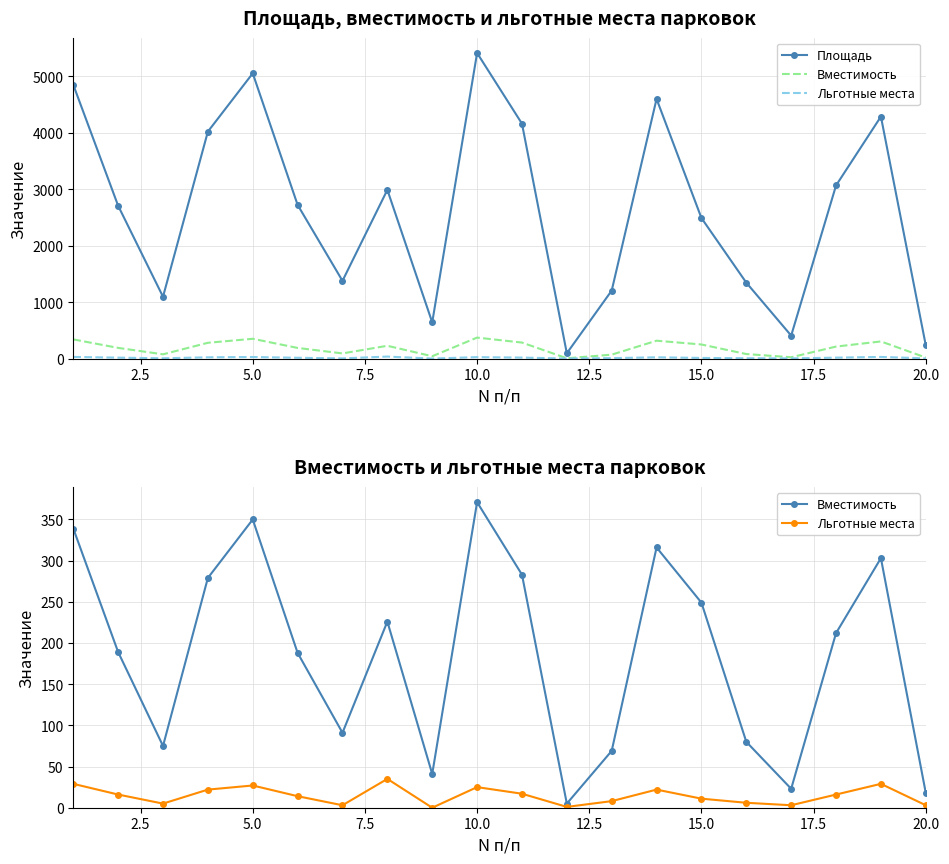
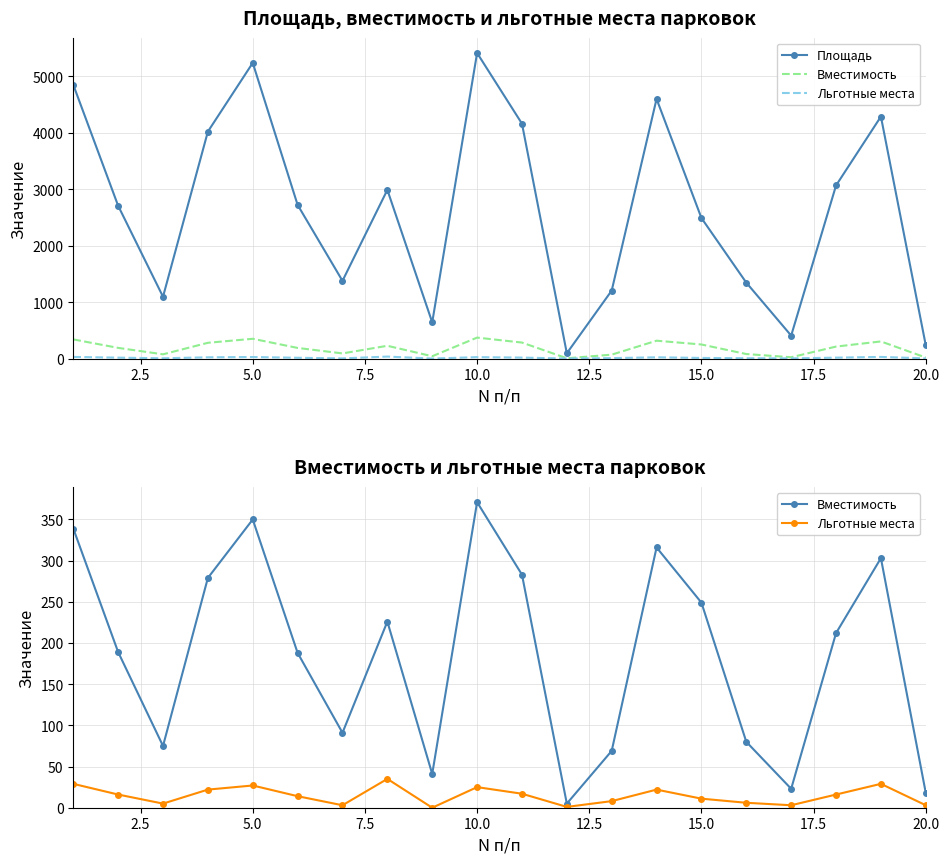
  {
    "Площадь, вместимость и льготные места парковок": {
      "Площадь": {
-       "5.0": 5000,
+       "5.0": 5200,
        "10.0": 5400,
        "15.0": 2500,
        "20.0": 200
      }
    },
    "Вместимость и льготные места парковок": {
      "Вместимость": {
        "5.0": 350,
        "10.0": 370,
        "15.0": 250,
        "20.0": 20
      },
      "Льготные места": {
        "5.0": 30,
        "10.0": 30,
        "15.0": 10,
        "20.0": 0
      }
    }
  }
